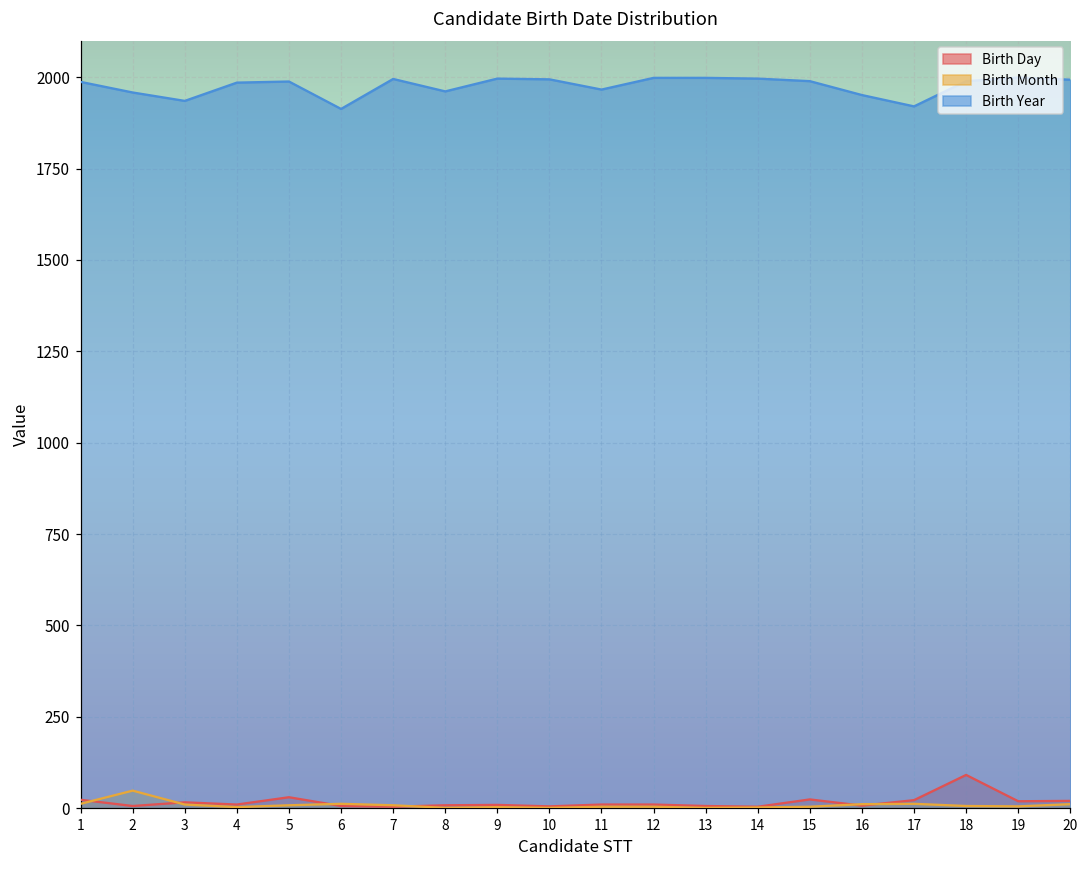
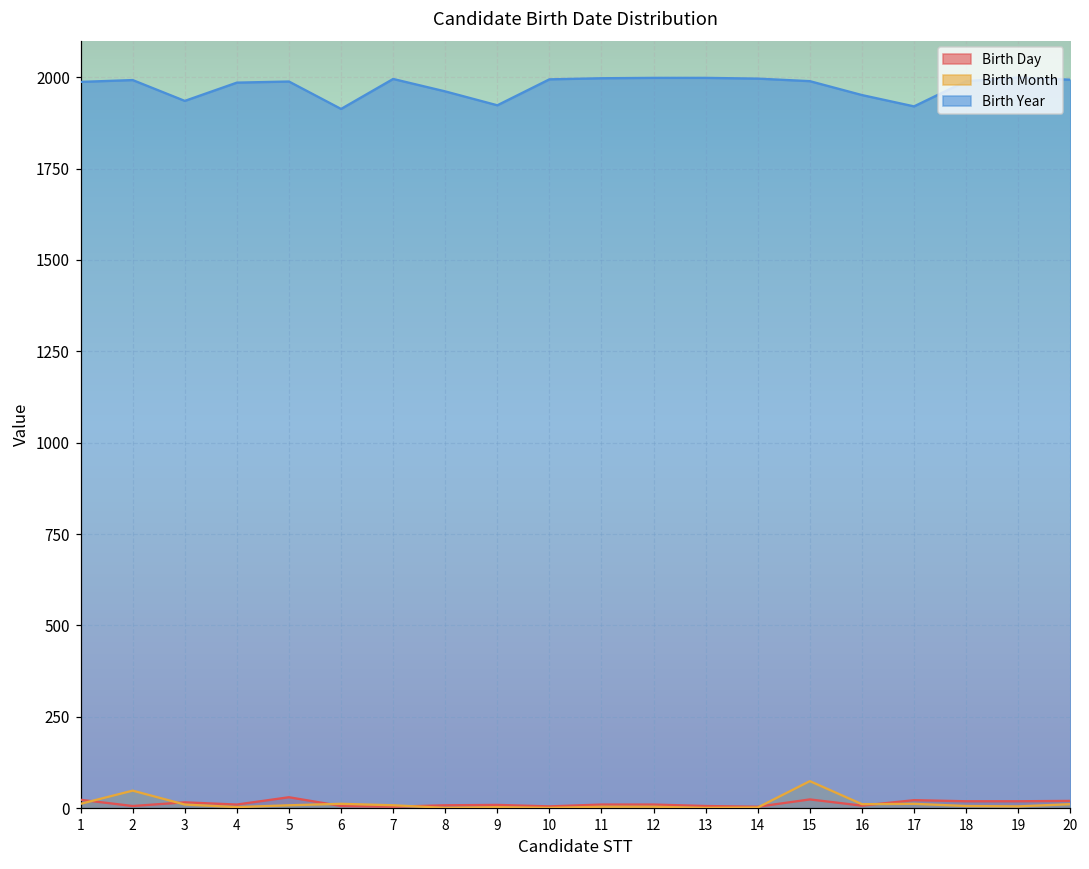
  {
    "Birth Day": {
      "1": 20,
      "2": 10,
      "5": 30,
      "15": 20,
      "17": 20,
-     "18": 90,
+     "18": 20,
      "19": 20,
      "20": 20
    },
    "Birth Month": {
      "1": 10,
      "2": 50,
      "5": 10,
-     "15": 0,
+     "15": 70,
      "17": 10,
      "18": 10,
      "19": 10,
      "20": 10
    },
    "Birth Year": {
      "1": 1990,
-     "2": 1960,
+     "2": 1990,
      "3": 1940,
      "4": 1990,
      "5": 1990,
      "6": 1910,
      "7": 2000,
      "8": 1960,
-     "9": 2000,
+     "9": 1920,
      "10": 1990,
-     "11": 1970,
+     "11": 2000,
      "12": 2000,
      "13": 2000,
      "14": 2000,
      "15": 1990,
      "16": 1950,
      "17": 1920,
      "20": 1990
    }
  }
